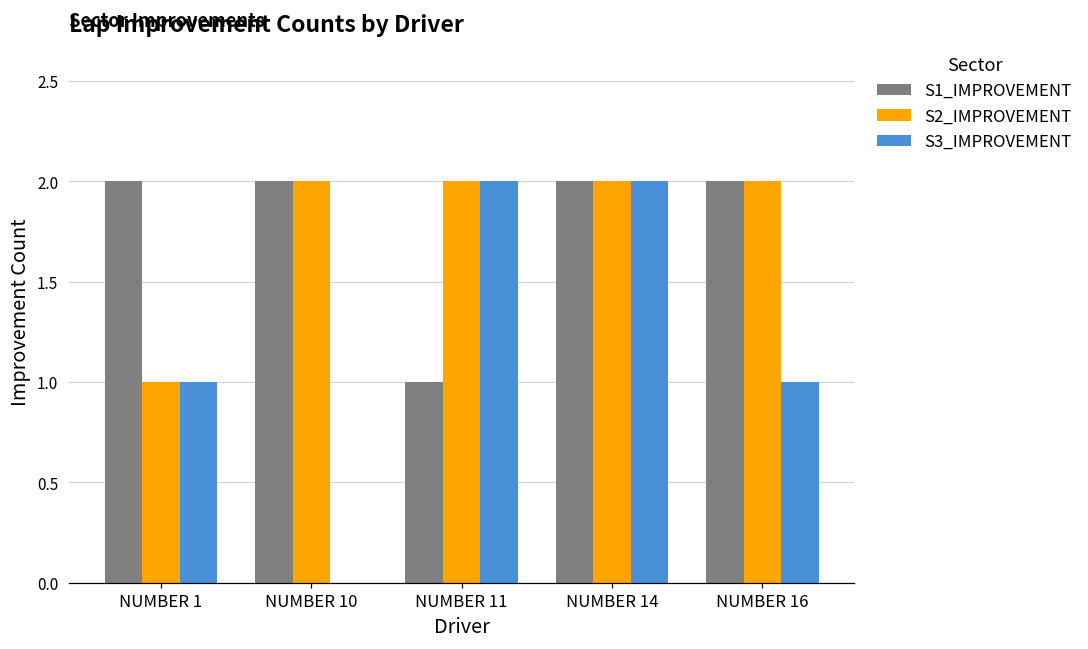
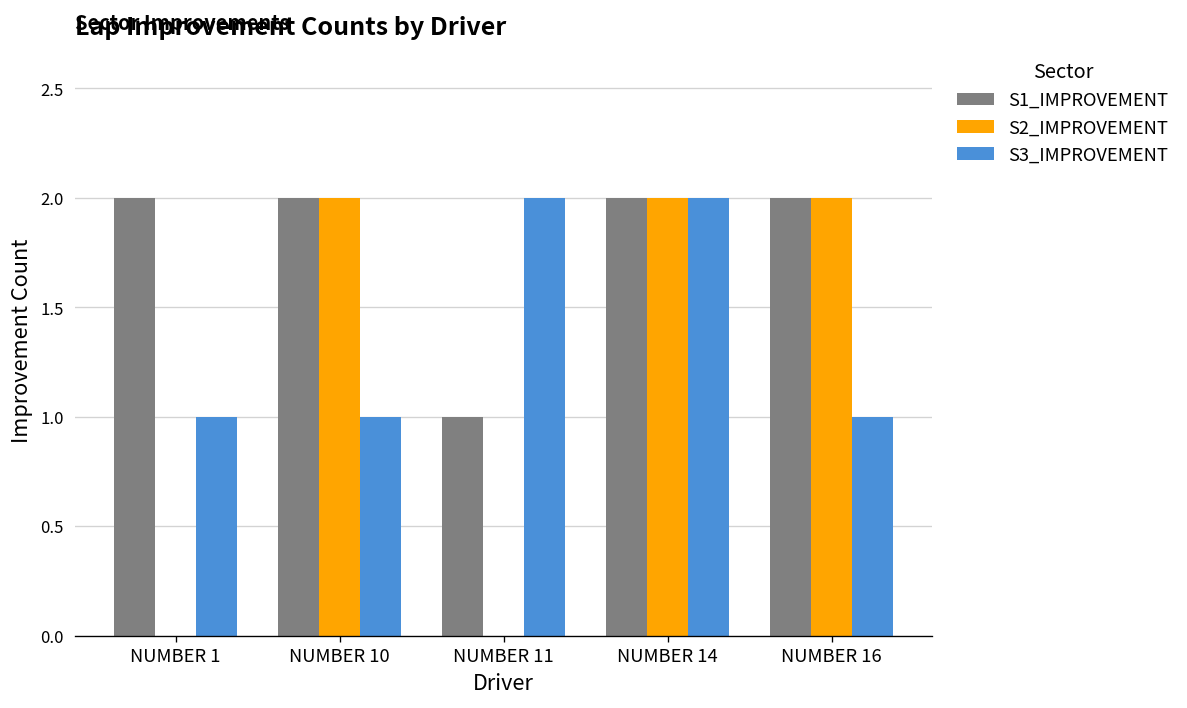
  {
    "S1_IMPROVEMENT": {
      "NUMBER 1": 2,
      "NUMBER 10": 2,
      "NUMBER 11": 1,
      "NUMBER 14": 2,
      "NUMBER 16": 2
    },
    "S2_IMPROVEMENT": {
-     "NUMBER 1": 1,
+     "NUMBER 1": 0,
      "NUMBER 10": 2,
-     "NUMBER 11": 2,
+     "NUMBER 11": 0,
      "NUMBER 14": 2,
      "NUMBER 16": 2
    },
    "S3_IMPROVEMENT": {
      "NUMBER 1": 1,
-     "NUMBER 10": 0,
+     "NUMBER 10": 1,
      "NUMBER 11": 2,
      "NUMBER 14": 2,
      "NUMBER 16": 1
    }
  }
